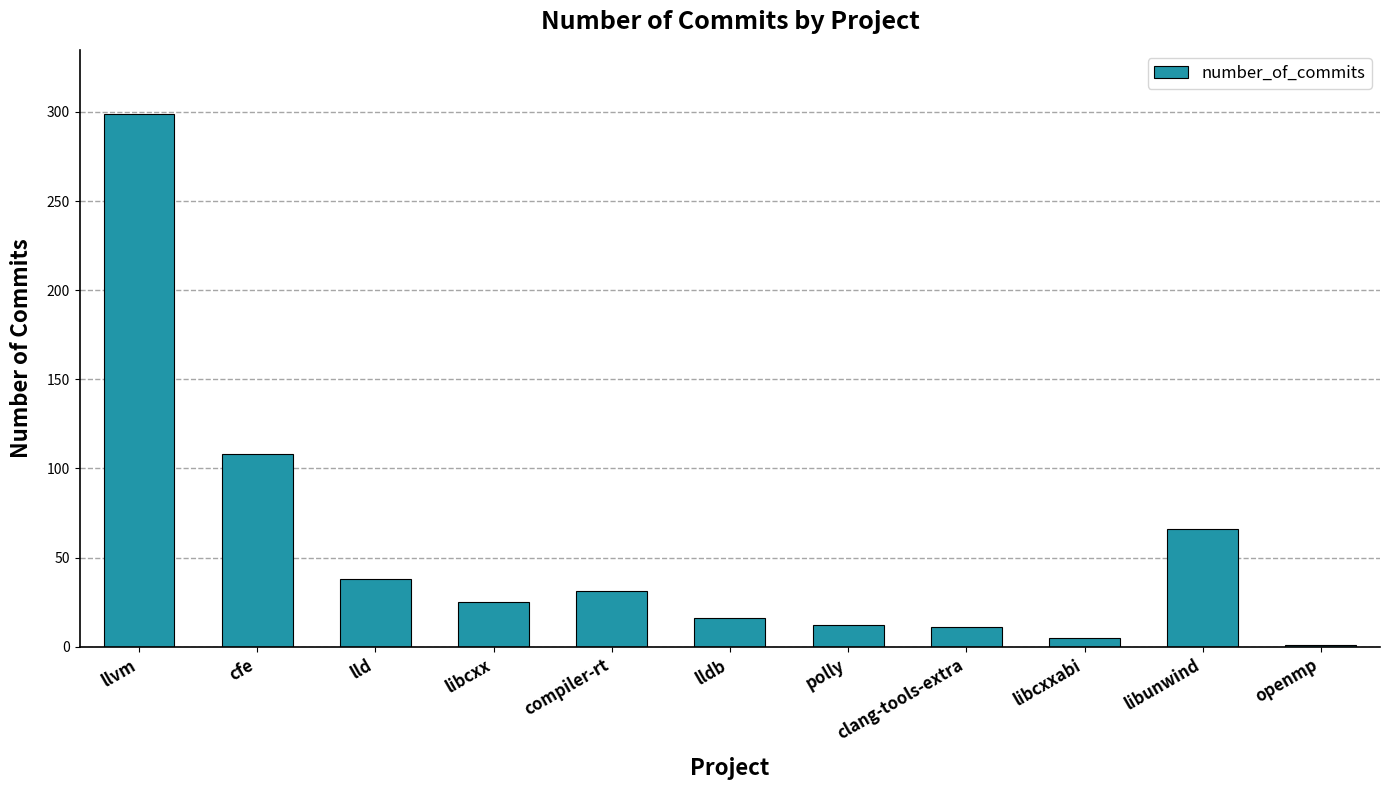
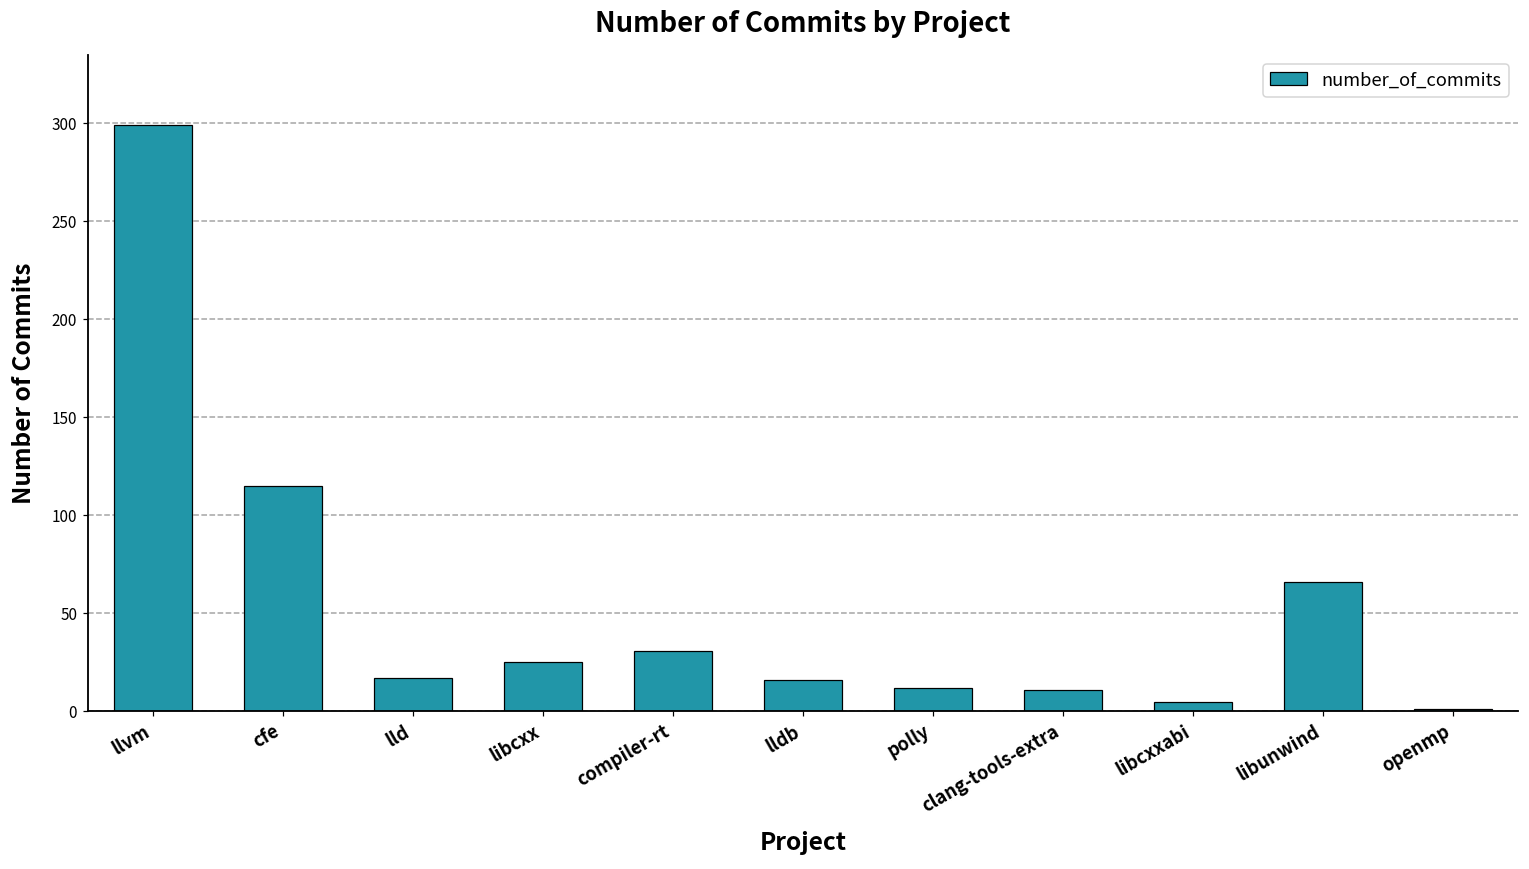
  {
    "llvm": 299,
-   "cfe": 108,
-   "lld": 38,
+   "cfe": 115,
+   "lld": 17,
    "libcxx": 25,
    "compiler-rt": 31,
    "lldb": 16,
    "polly": 12,
    "clang-tools-extra": 11,
    "libcxxabi": 5,
    "libunwind": 66
  }
